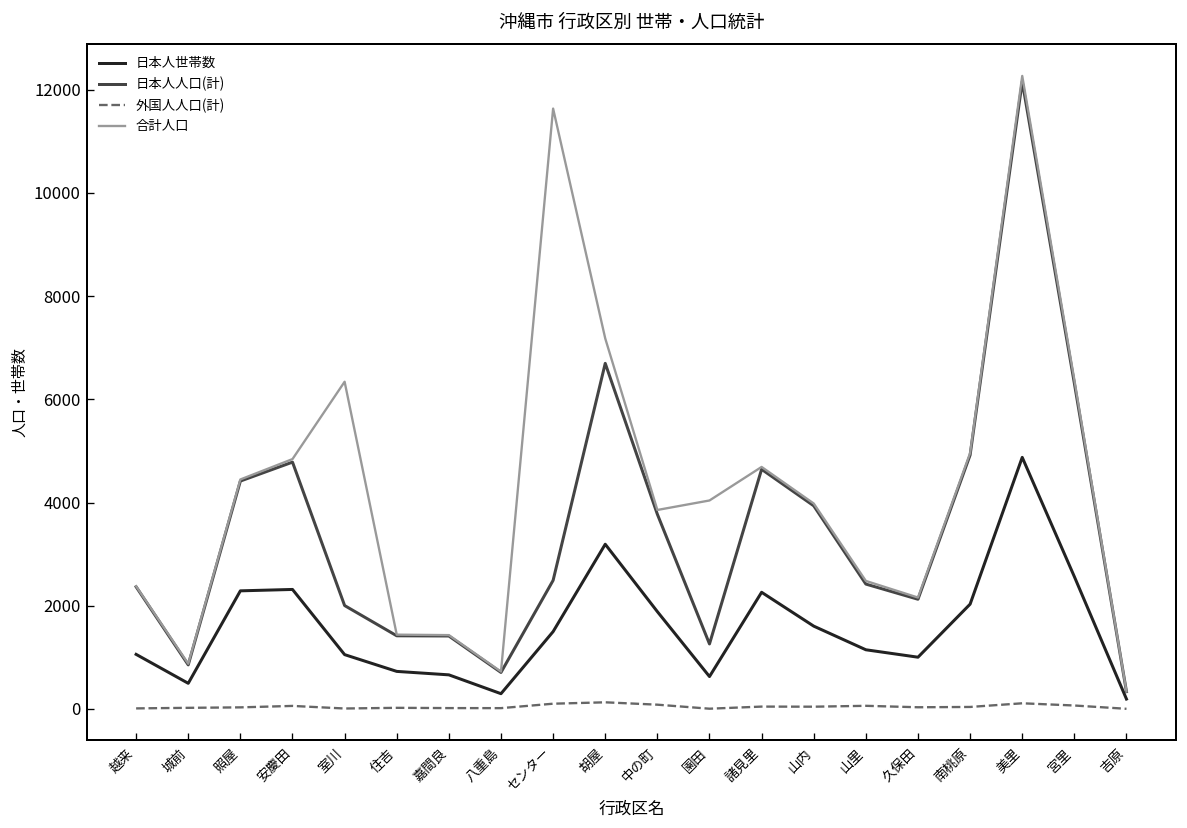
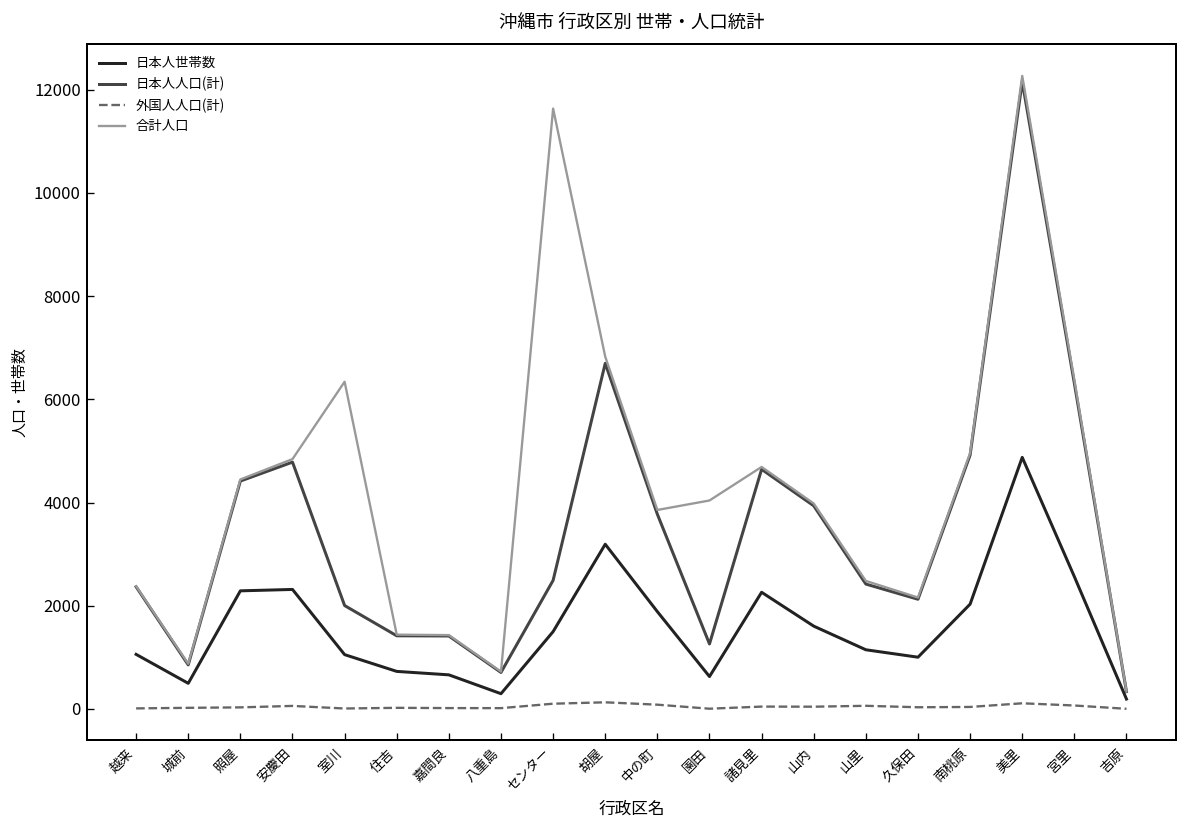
  {
    "合計人口": {
      "室川": 6300,
      "センター": 11600,
-     "胡屋": 7200,
+     "胡屋": 6800,
      "中の町": 3900,
      "園田": 4000,
      "山里": 2500,
      "美里": 12300,
      "宮里": 6400
    }
  }
